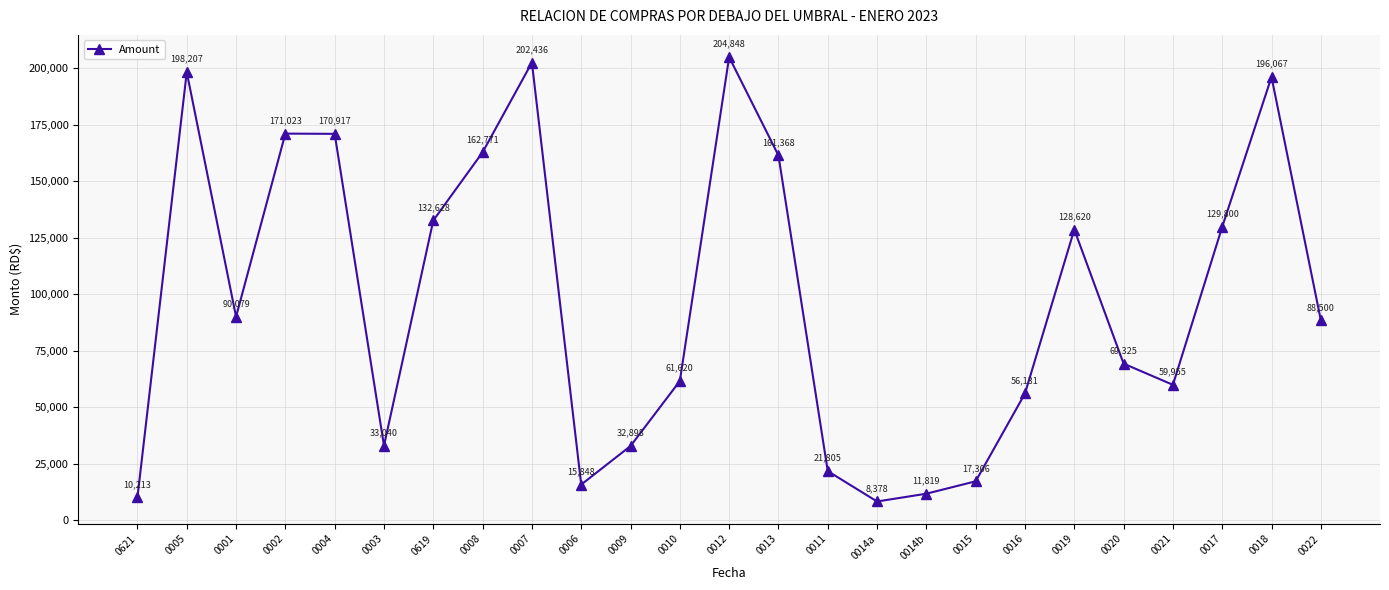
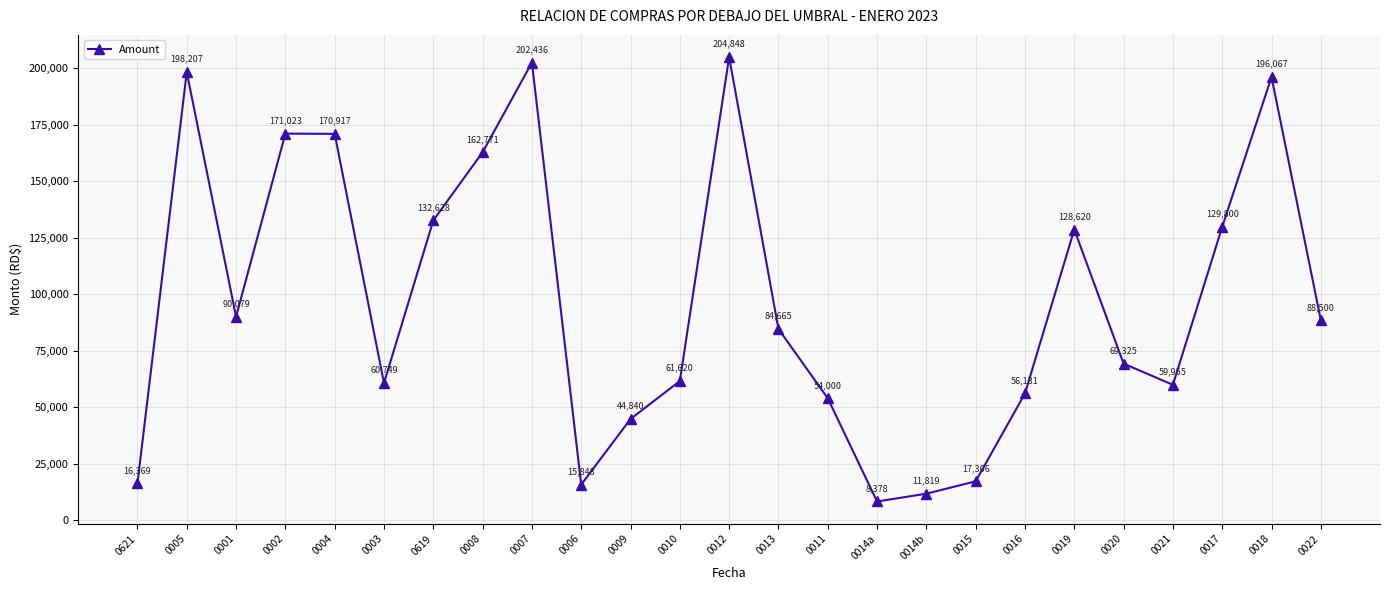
  {
-   "0621": "10,213",
+   "0621": "16,369",
    "0005": "198,207",
    "0001": "90,079",
    "0002": "171,023",
    "0004": "170,917",
-   "0003": "33,040",
+   "0003": "60,749",
    "0619": "132,628",
    "0008": "162,771",
    "0007": "202,436",
    "0006": "15,848",
-   "0009": "32,898",
+   "0009": "44,840",
    "0010": "61,620",
    "0012": "204,848",
-   "0013": "161,368",
-   "0011": "21,805",
+   "0013": "84,665",
+   "0011": "54,000",
    "0014a": "8,378",
    "0014b": "11,819",
    "0015": "17,306",
    "0016": "56,131",
    "0019": "128,620",
    "0020": "69,325",
    "0021": "59,955",
    "0017": "129,800",
    "0018": "196,067",
    "0022": "88,500"
  }
